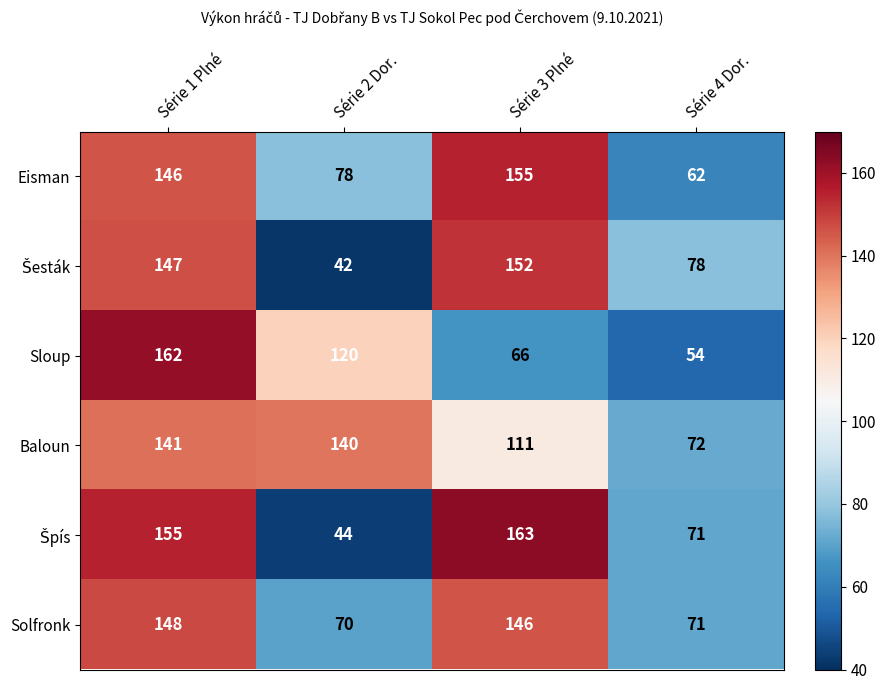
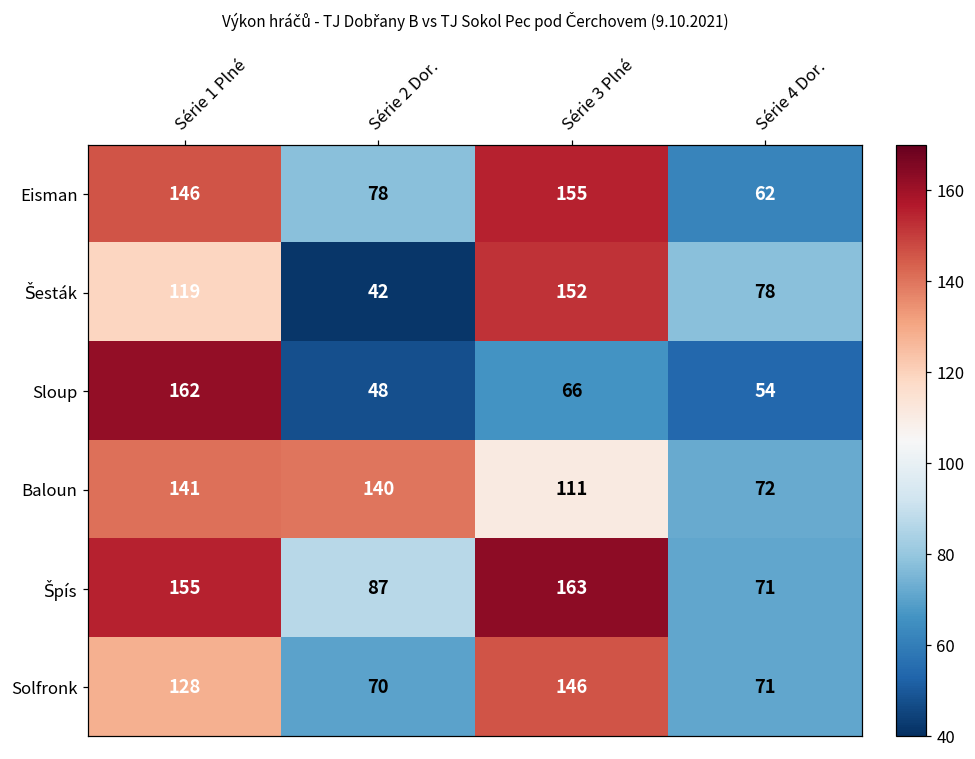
  {
    "Eisman": {
      "Série 1 Plné": 146,
      "Série 2 Dor.": 78,
      "Série 3 Plné": 155,
      "Série 4 Dor.": 62
    },
    "Šesták": {
-     "Série 1 Plné": 147,
+     "Série 1 Plné": 119,
      "Série 2 Dor.": 42,
      "Série 3 Plné": 152,
      "Série 4 Dor.": 78
    },
    "Sloup": {
      "Série 1 Plné": 162,
-     "Série 2 Dor.": 120,
+     "Série 2 Dor.": 48,
      "Série 3 Plné": 66,
      "Série 4 Dor.": 54
    },
    "Baloun": {
      "Série 1 Plné": 141,
      "Série 2 Dor.": 140,
      "Série 3 Plné": 111,
      "Série 4 Dor.": 72
    },
    "Špís": {
      "Série 1 Plné": 155,
-     "Série 2 Dor.": 44,
+     "Série 2 Dor.": 87,
      "Série 3 Plné": 163,
      "Série 4 Dor.": 71
    },
    "Solfronk": {
-     "Série 1 Plné": 148,
+     "Série 1 Plné": 128,
      "Série 2 Dor.": 70,
      "Série 3 Plné": 146,
      "Série 4 Dor.": 71
    }
  }
